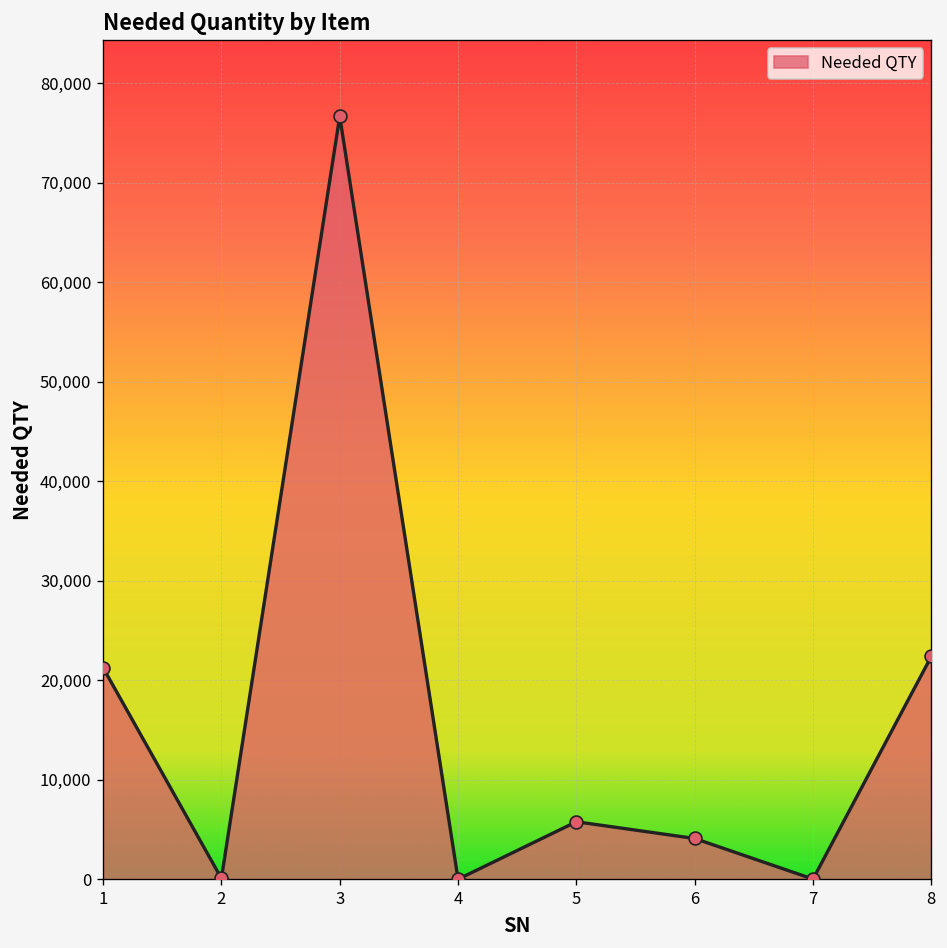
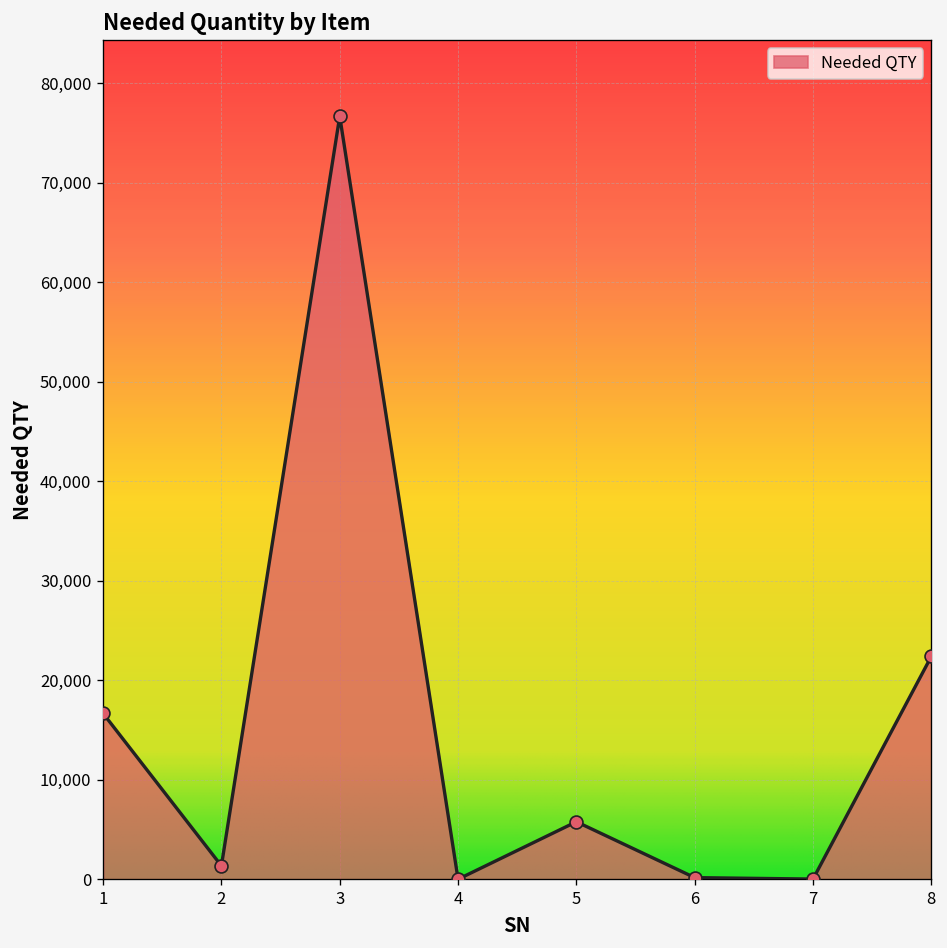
  {
-   "1": "21,000",
-   "2": "0",
+   "1": "17,000",
+   "2": "1,000",
    "3": "77,000",
    "4": "0",
    "5": "6,000",
-   "6": "4,000",
+   "6": "0",
    "7": "0",
    "8": "22,000"
  }
